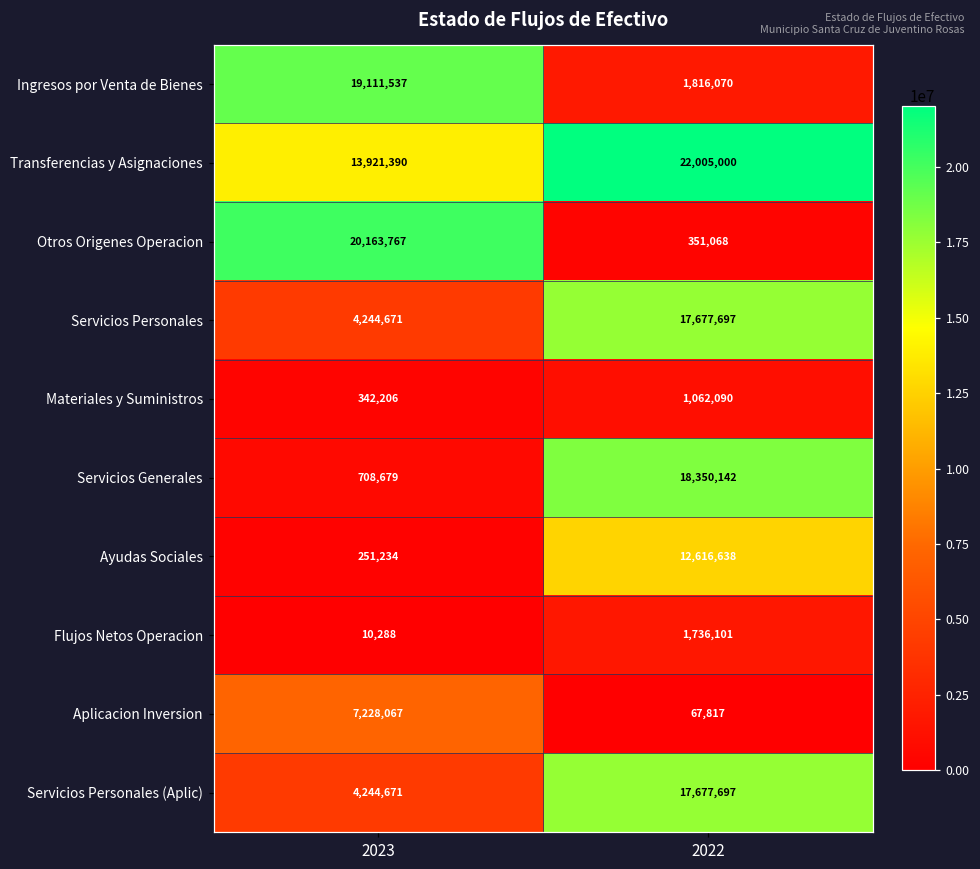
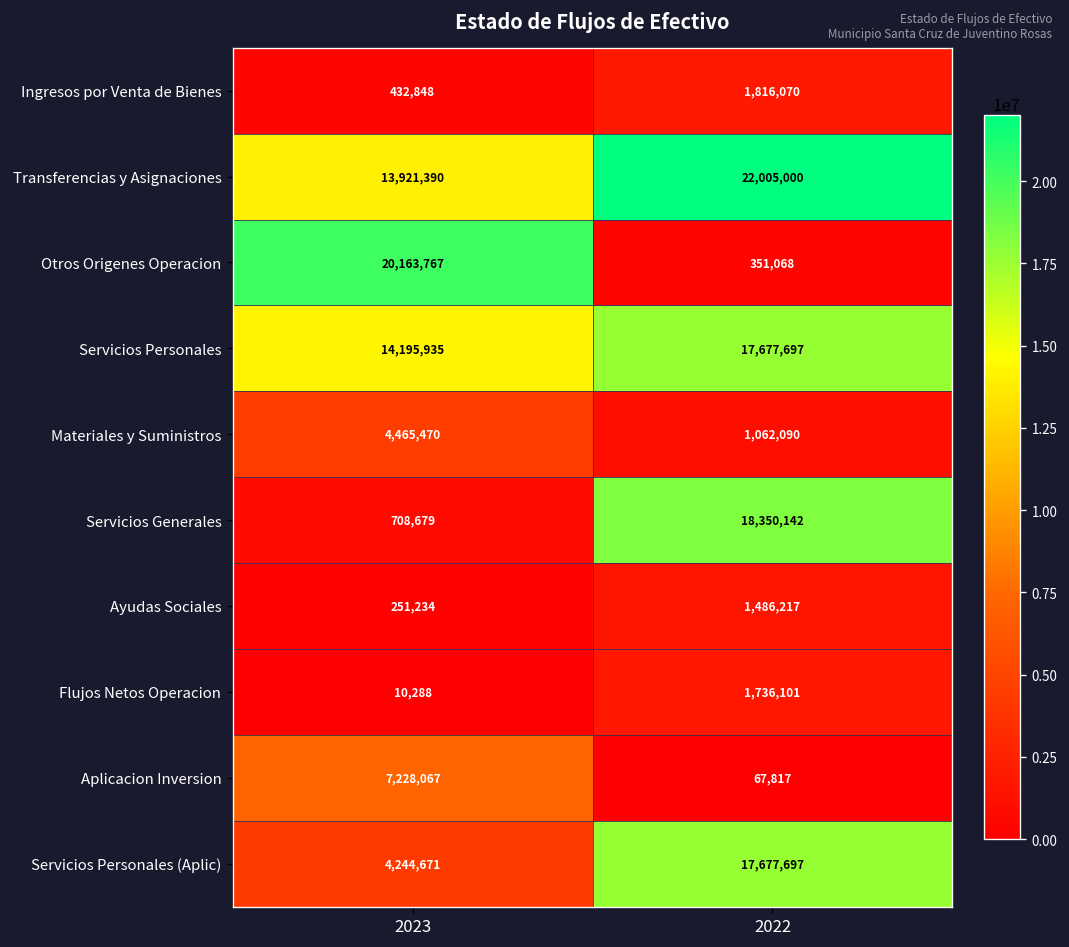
  {
    "Ingresos por Venta de Bienes": {
-     "2023": "19,111,537",
+     "2023": "432,848",
      "2022": "1,816,070"
    },
    "Transferencias y Asignaciones": {
      "2023": "13,921,390",
      "2022": "22,005,000"
    },
    "Otros Origenes Operacion": {
      "2023": "20,163,767",
      "2022": "351,068"
    },
    "Servicios Personales": {
-     "2023": "4,244,671",
+     "2023": "14,195,935",
      "2022": "17,677,697"
    },
    "Materiales y Suministros": {
-     "2023": "342,206",
+     "2023": "4,465,470",
      "2022": "1,062,090"
    },
    "Servicios Generales": {
      "2023": "708,679",
      "2022": "18,350,142"
    },
    "Ayudas Sociales": {
      "2023": "251,234",
-     "2022": "12,616,638"
+     "2022": "1,486,217"
    },
    "Flujos Netos Operacion": {
      "2023": "10,288",
      "2022": "1,736,101"
    },
    "Aplicacion Inversion": {
      "2023": "7,228,067",
      "2022": "67,817"
    },
    "Servicios Personales (Aplic)": {
      "2023": "4,244,671",
      "2022": "17,677,697"
    }
  }
